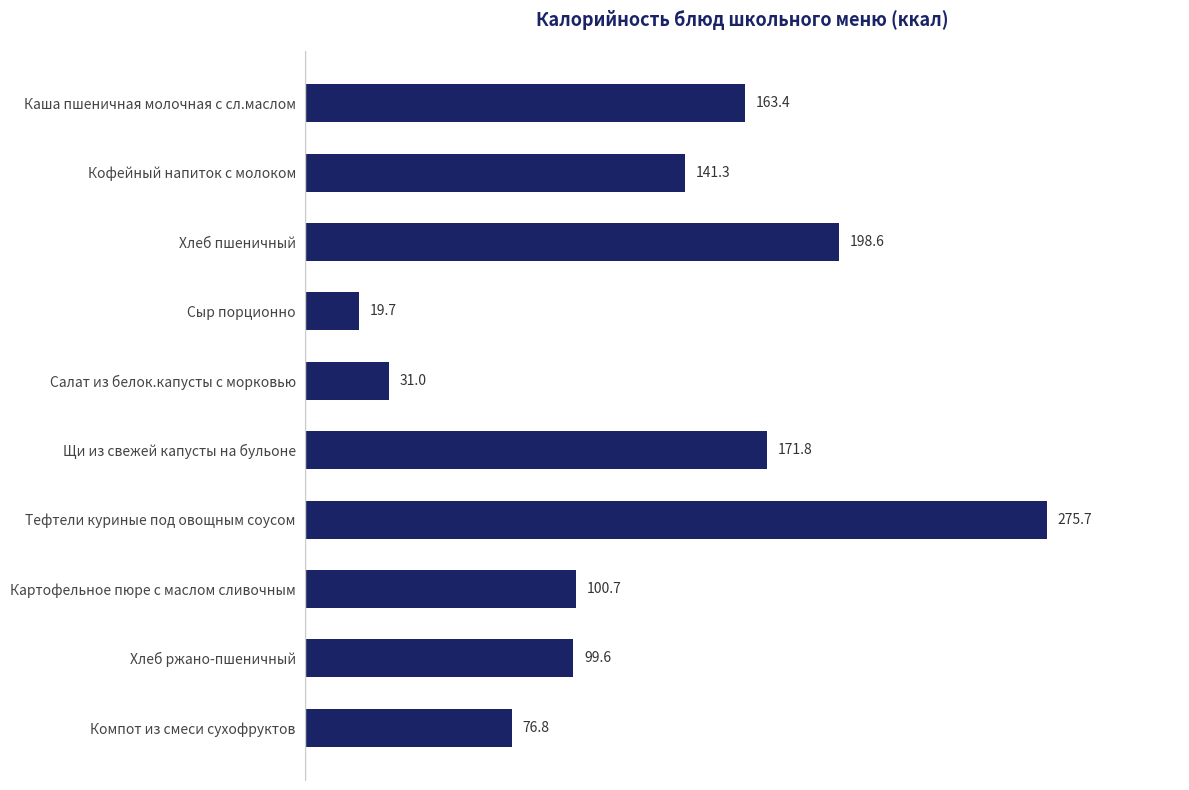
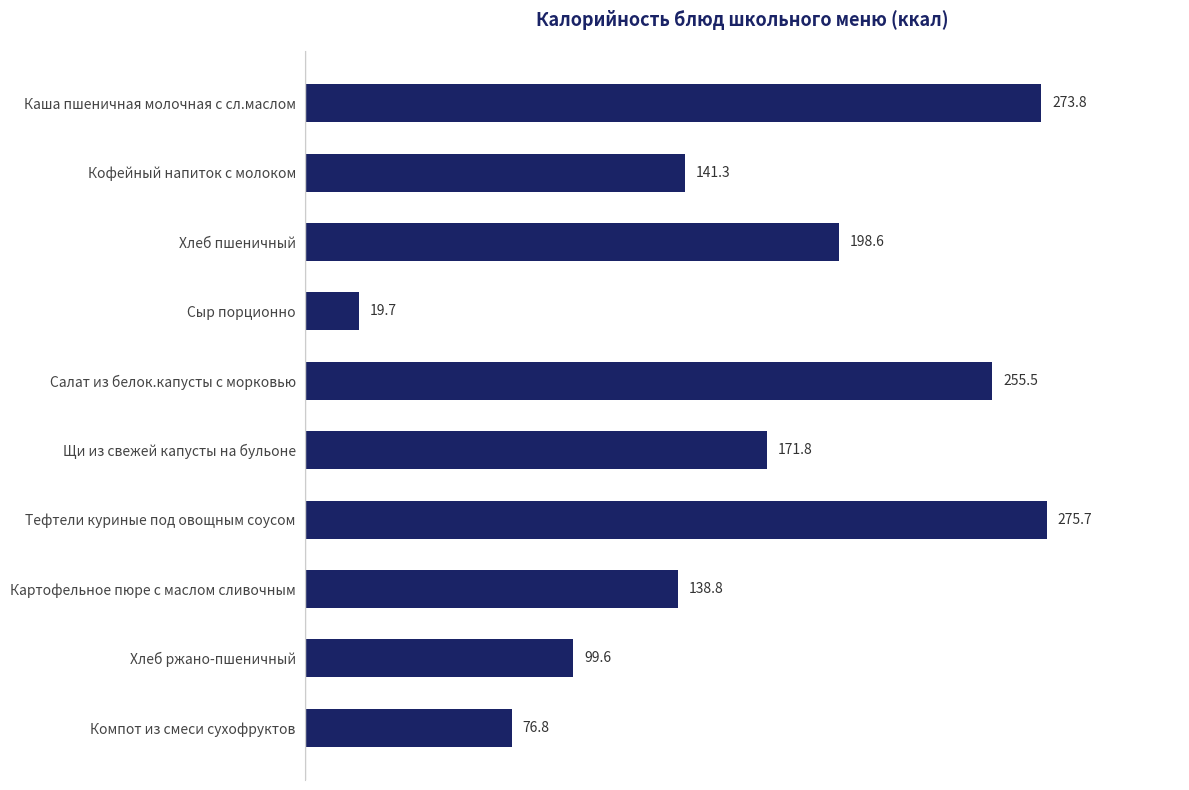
  {
-   "Каша пшеничная молочная с сл.маслом": 163.4,
+   "Каша пшеничная молочная с сл.маслом": 273.8,
    "Кофейный напиток с молоком": 141.3,
    "Хлеб пшеничный": 198.6,
    "Сыр порционно": 19.7,
-   "Салат из белок.капусты с морковью": 31.0,
+   "Салат из белок.капусты с морковью": 255.5,
    "Щи из свежей капусты на бульоне": 171.8,
    "Тефтели куриные под овощным соусом": 275.7,
-   "Картофельное пюре с маслом сливочным": 100.7,
+   "Картофельное пюре с маслом сливочным": 138.8,
    "Хлеб ржано-пшеничный": 99.6,
    "Компот из смеси сухофруктов": 76.8
  }
